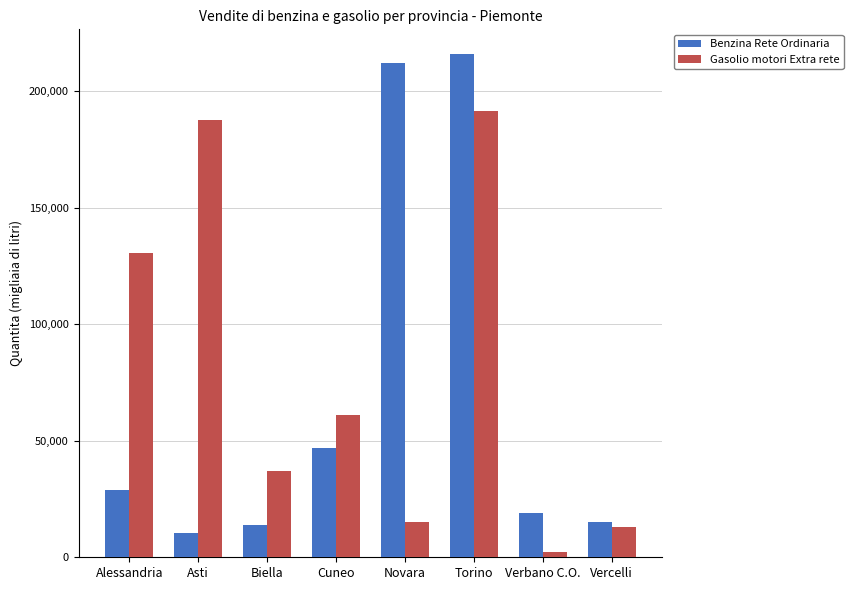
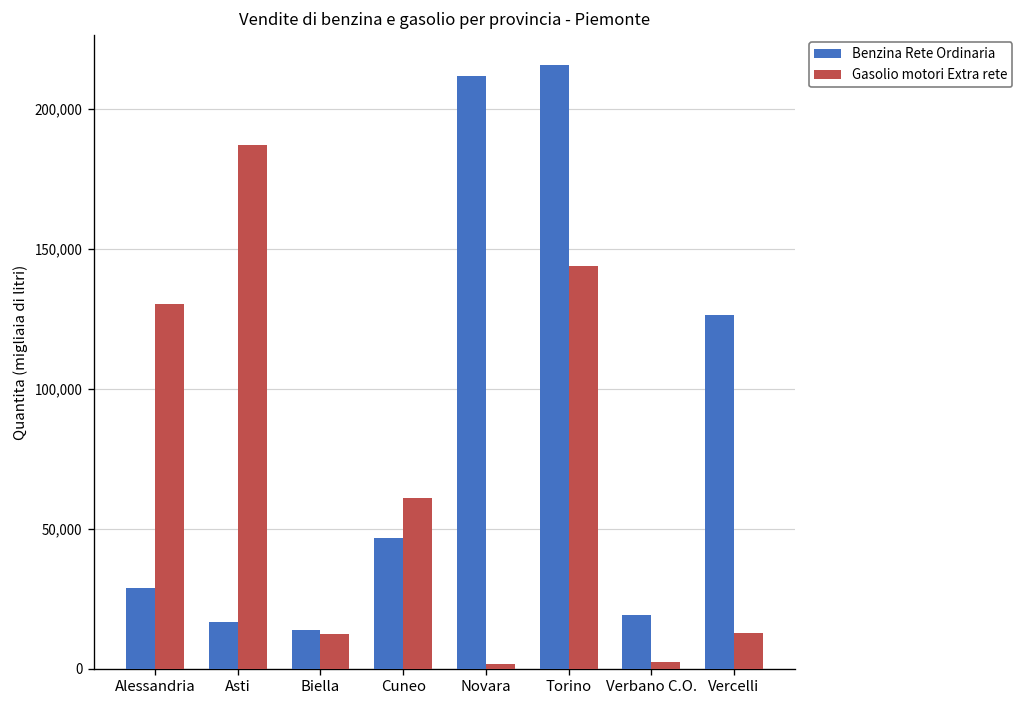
  {
    "Benzina Rete Ordinaria": {
      "Alessandria": "29,000",
-     "Asti": "10,000",
+     "Asti": "17,000",
      "Biella": "14,000",
      "Cuneo": "47,000",
      "Novara": "212,000",
      "Torino": "216,000",
      "Verbano C.O.": "19,000",
-     "Vercelli": "15,000"
+     "Vercelli": "127,000"
    },
    "Gasolio motori Extra rete": {
      "Alessandria": "130,000",
      "Asti": "187,000",
-     "Biella": "37,000",
+     "Biella": "13,000",
      "Cuneo": "61,000",
-     "Novara": "15,000",
-     "Torino": "191,000",
+     "Novara": "2,000",
+     "Torino": "144,000",
      "Verbano C.O.": "2,000",
      "Vercelli": "13,000"
    }
  }
